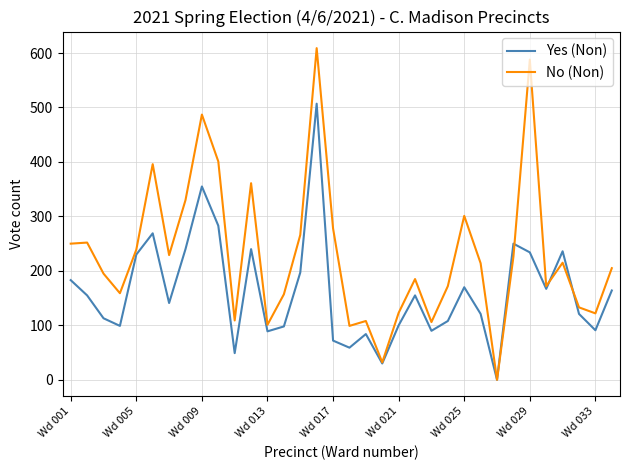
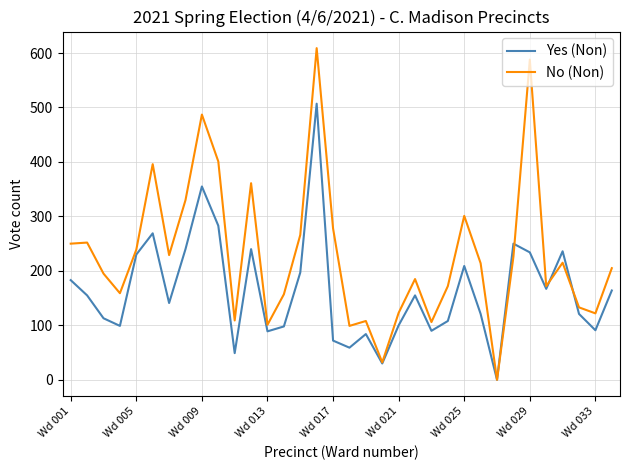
  {
    "Yes (Non)": {
      "Wd 001": 180,
      "Wd 005": 230,
      "Wd 009": 360,
      "Wd 013": 90,
      "Wd 017": 70,
      "Wd 021": 100,
-     "Wd 025": 170,
+     "Wd 025": 210,
      "Wd 029": 230,
      "Wd 033": 90
    },
    "No (Non)": {
      "Wd 001": 250,
      "Wd 005": 240,
      "Wd 009": 490,
      "Wd 013": 100,
      "Wd 017": 280,
      "Wd 021": 120,
      "Wd 025": 300,
      "Wd 033": 120
    }
  }
